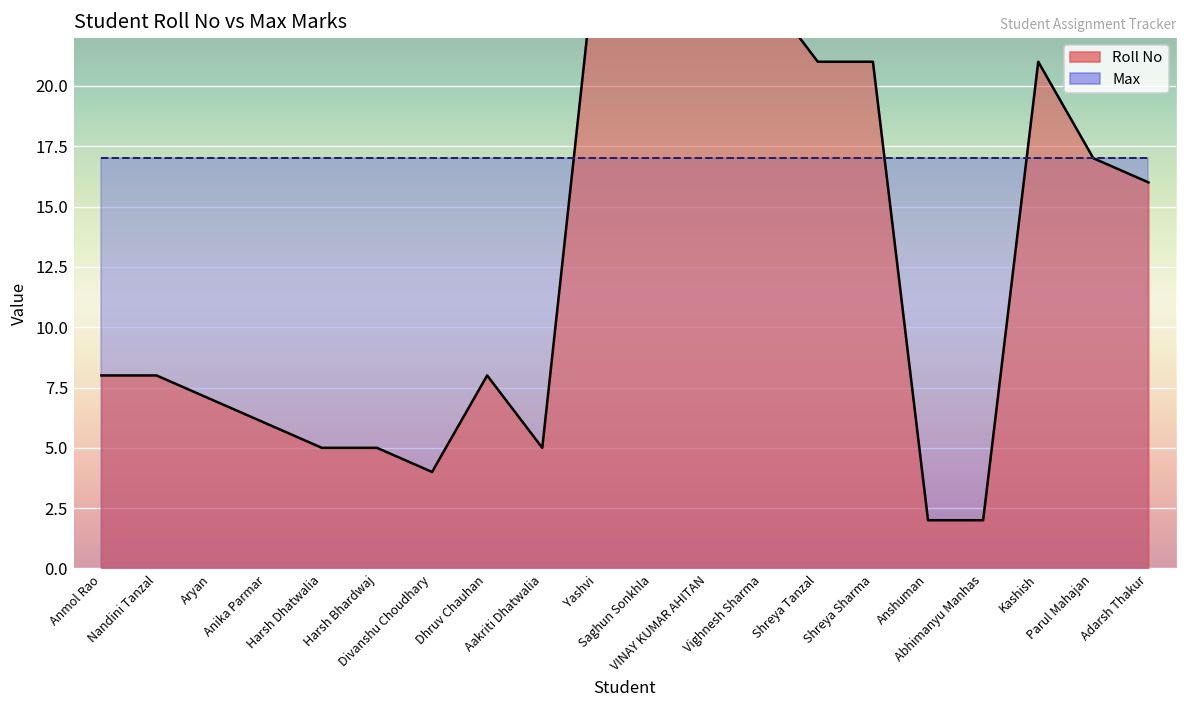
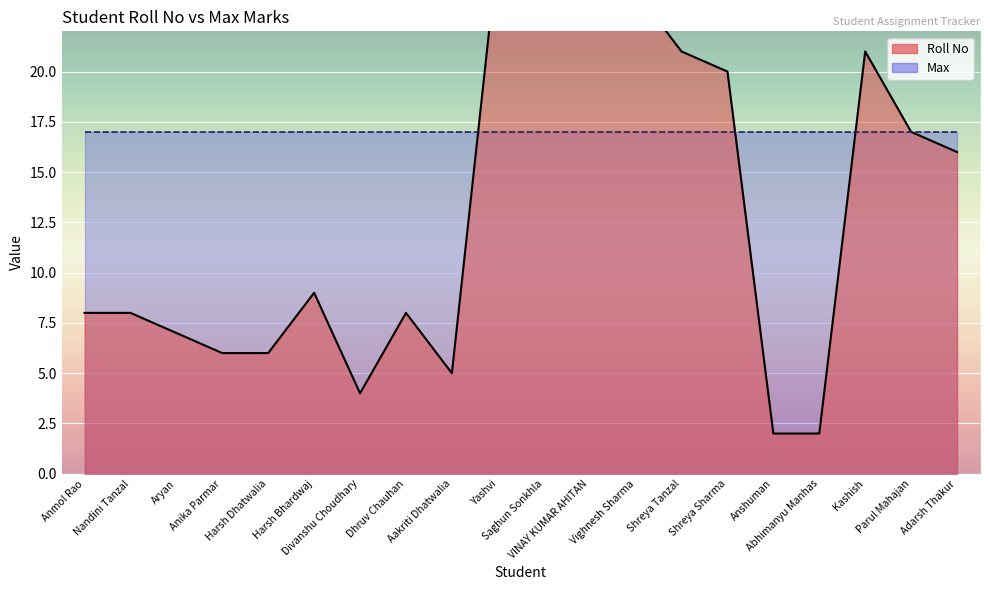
  {
    "Roll No": {
      "Anmol Rao": 8,
      "Nandini Tanzal": 8,
      "Aryan": 7,
      "Anika Parmar": 6,
-     "Harsh Dhatwalia": 5,
-     "Harsh Bhardwaj": 5,
+     "Harsh Dhatwalia": 6,
+     "Harsh Bhardwaj": 9,
      "Divanshu Choudhary": 4,
      "Dhruv Chauhan": 8,
      "Aakriti Dhatwalia": 5,
      "Shreya Tanzal": 21,
-     "Shreya Sharma": 21,
+     "Shreya Sharma": 20,
      "Anshuman": 2,
      "Abhimanyu Manhas": 2,
      "Kashish": 21,
      "Adarsh Thakur": 16
    },
    "Max": {
      "Anmol Rao": 17,
      "Nandini Tanzal": 17,
      "Aryan": 17,
      "Anika Parmar": 17,
      "Harsh Dhatwalia": 17,
      "Harsh Bhardwaj": 17,
      "Divanshu Choudhary": 17,
      "Dhruv Chauhan": 17,
      "Aakriti Dhatwalia": 17,
      "Yashvi": 17,
      "Saghun Sonkhla": 17,
      "VINAY KUMAR AHITAN": 17,
      "Vighnesh Sharma": 17,
      "Shreya Tanzal": 17,
      "Shreya Sharma": 17,
      "Anshuman": 17,
      "Abhimanyu Manhas": 17,
      "Kashish": 17,
      "Adarsh Thakur": 17
    }
  }
